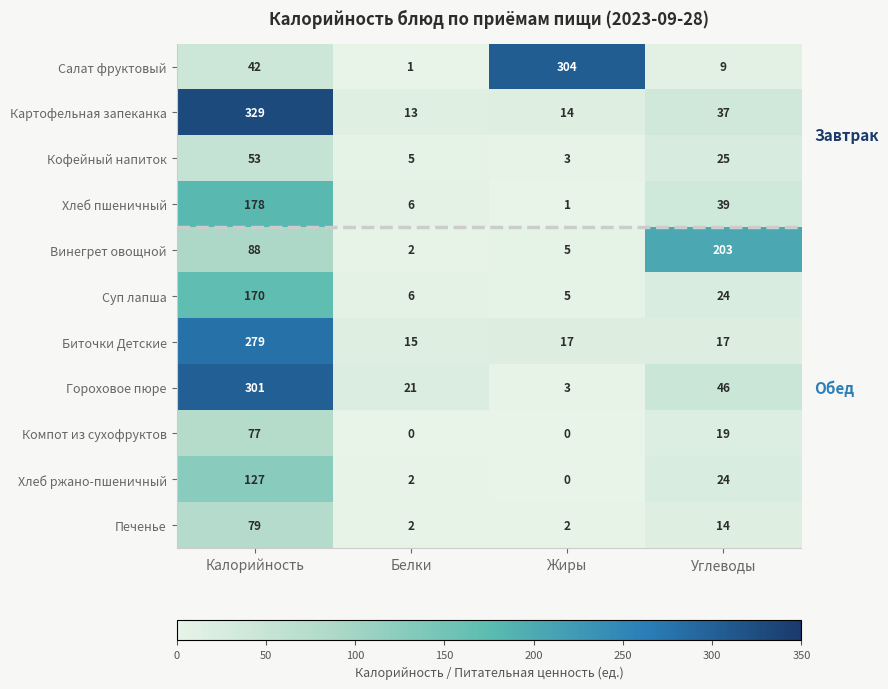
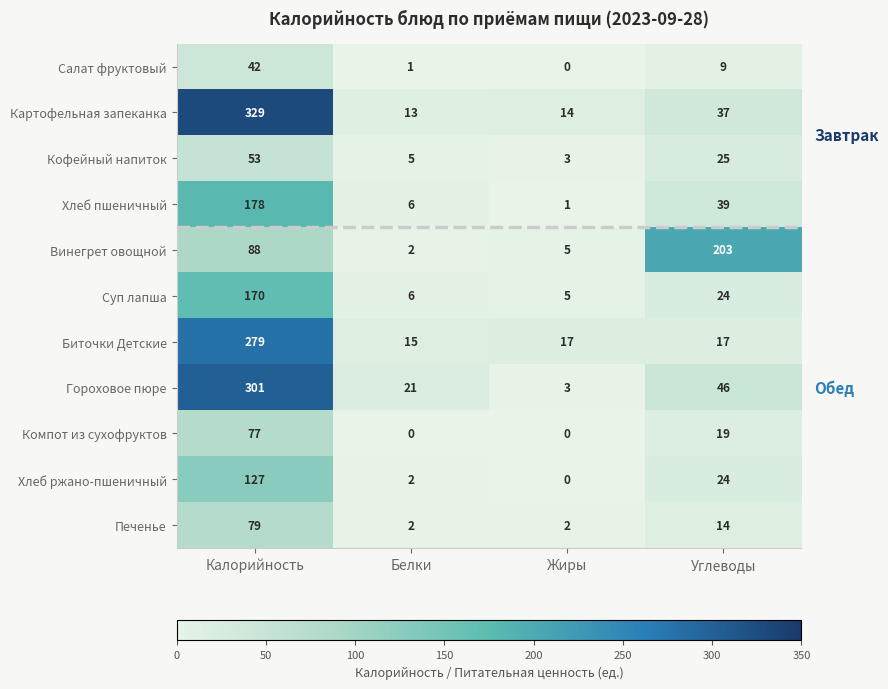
  {
    "Салат фруктовый": {
      "Калорийность": 42,
      "Белки": 1,
-     "Жиры": 304,
+     "Жиры": 0,
      "Углеводы": 9
    },
    "Картофельная запеканка": {
      "Калорийность": 329,
      "Белки": 13,
      "Жиры": 14,
      "Углеводы": 37
    },
    "Кофейный напиток": {
      "Калорийность": 53,
      "Белки": 5,
      "Жиры": 3,
      "Углеводы": 25
    },
    "Хлеб пшеничный": {
      "Калорийность": 178,
      "Белки": 6,
      "Жиры": 1,
      "Углеводы": 39
    },
    "Винегрет овощной": {
      "Калорийность": 88,
      "Белки": 2,
      "Жиры": 5,
      "Углеводы": 203
    },
    "Суп лапша": {
      "Калорийность": 170,
      "Белки": 6,
      "Жиры": 5,
      "Углеводы": 24
    },
    "Биточки Детские": {
      "Калорийность": 279,
      "Белки": 15,
      "Жиры": 17,
      "Углеводы": 17
    },
    "Гороховое пюре": {
      "Калорийность": 301,
      "Белки": 21,
      "Жиры": 3,
      "Углеводы": 46
    },
    "Компот из сухофруктов": {
      "Калорийность": 77,
      "Белки": 0,
      "Жиры": 0,
      "Углеводы": 19
    },
    "Хлеб ржано-пшеничный": {
      "Калорийность": 127,
      "Белки": 2,
      "Жиры": 0,
      "Углеводы": 24
    },
    "Печенье": {
      "Калорийность": 79,
      "Белки": 2,
      "Жиры": 2,
      "Углеводы": 14
    }
  }
